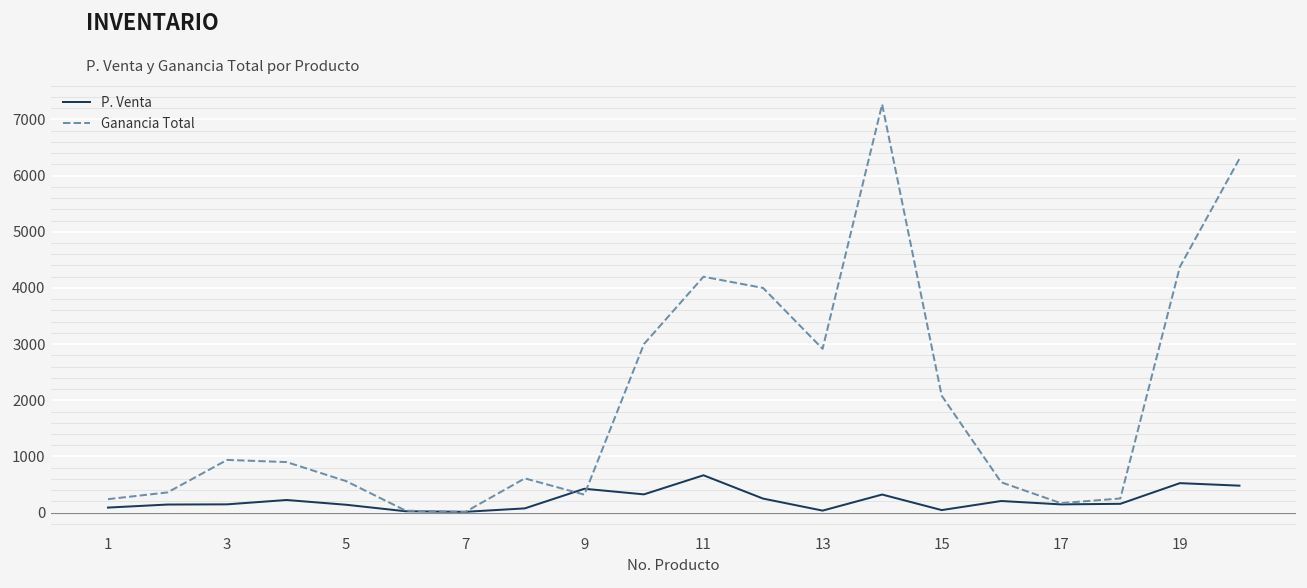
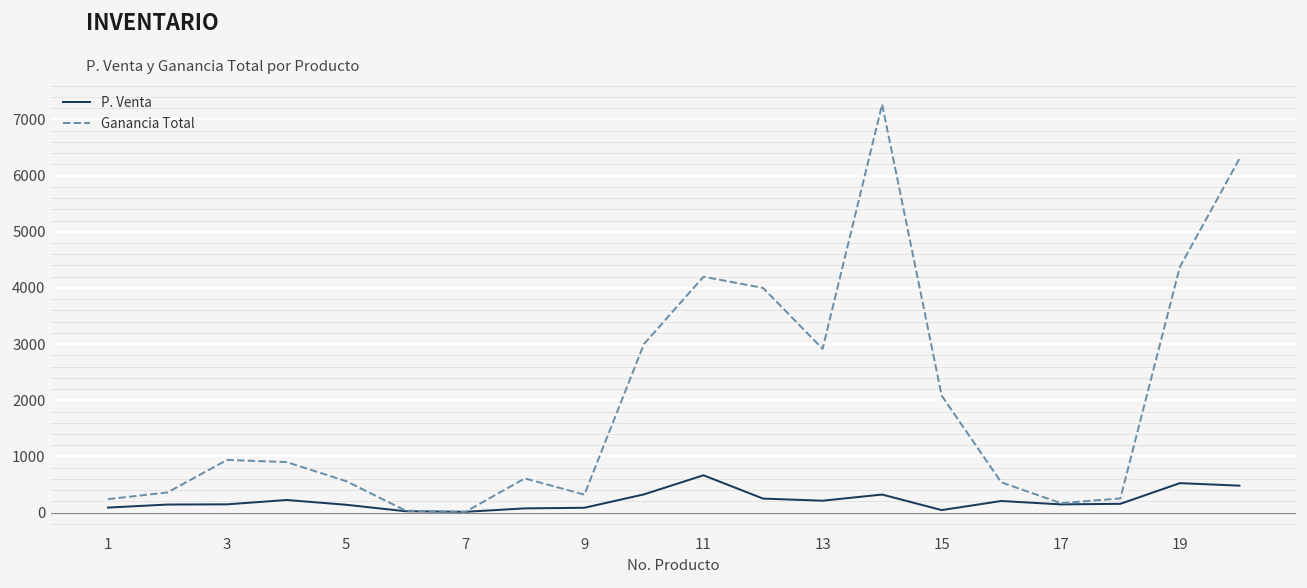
  {
    "P. Venta": {
      "1": 100,
      "3": 100,
      "5": 100,
-     "9": 400,
+     "9": 100,
      "11": 700,
-     "13": 0,
+     "13": 200,
      "15": 0,
      "19": 500
    },
    "Ganancia Total": {
      "1": 200,
      "3": 900,
      "5": 600,
      "9": 300,
      "11": 4200,
      "13": 2900,
      "15": 2100,
      "19": 4400
    }
  }
